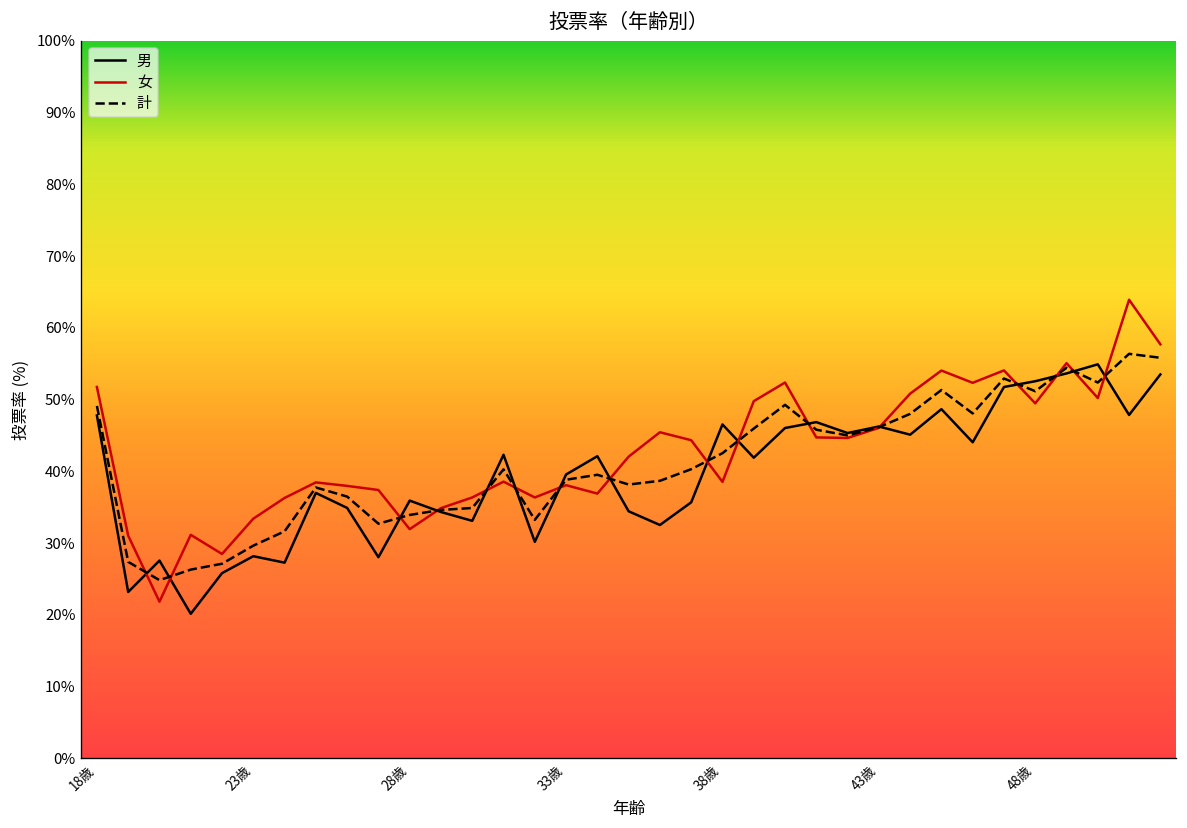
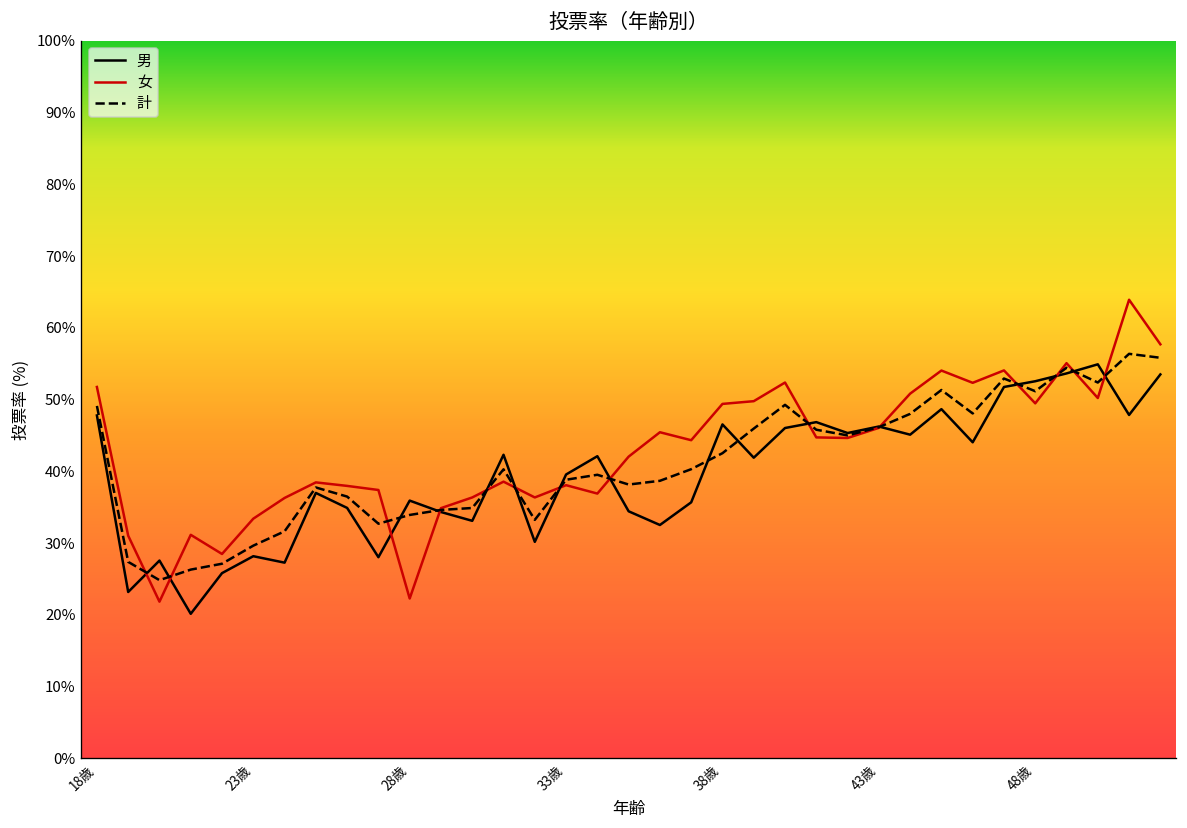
  {
    "女": {
      "18歳": "52%",
      "23歳": "33%",
-     "28歳": "32%",
+     "28歳": "22%",
      "33歳": "38%",
-     "38歳": "39%",
+     "38歳": "49%",
      "48歳": "49%"
    }
  }
